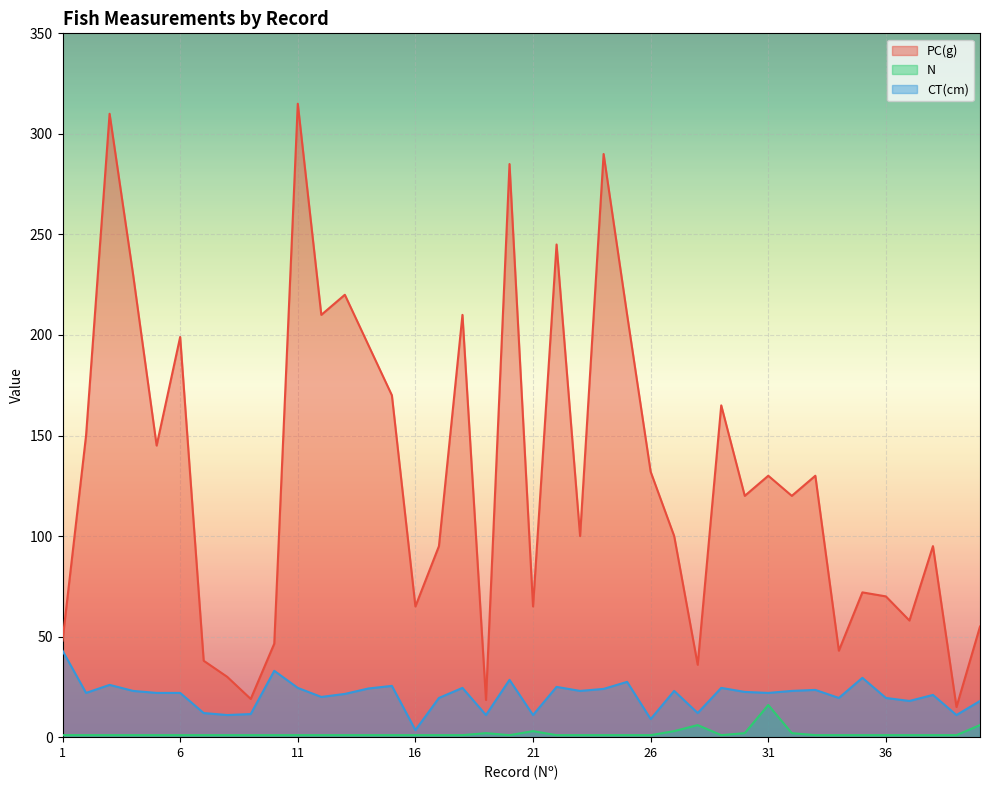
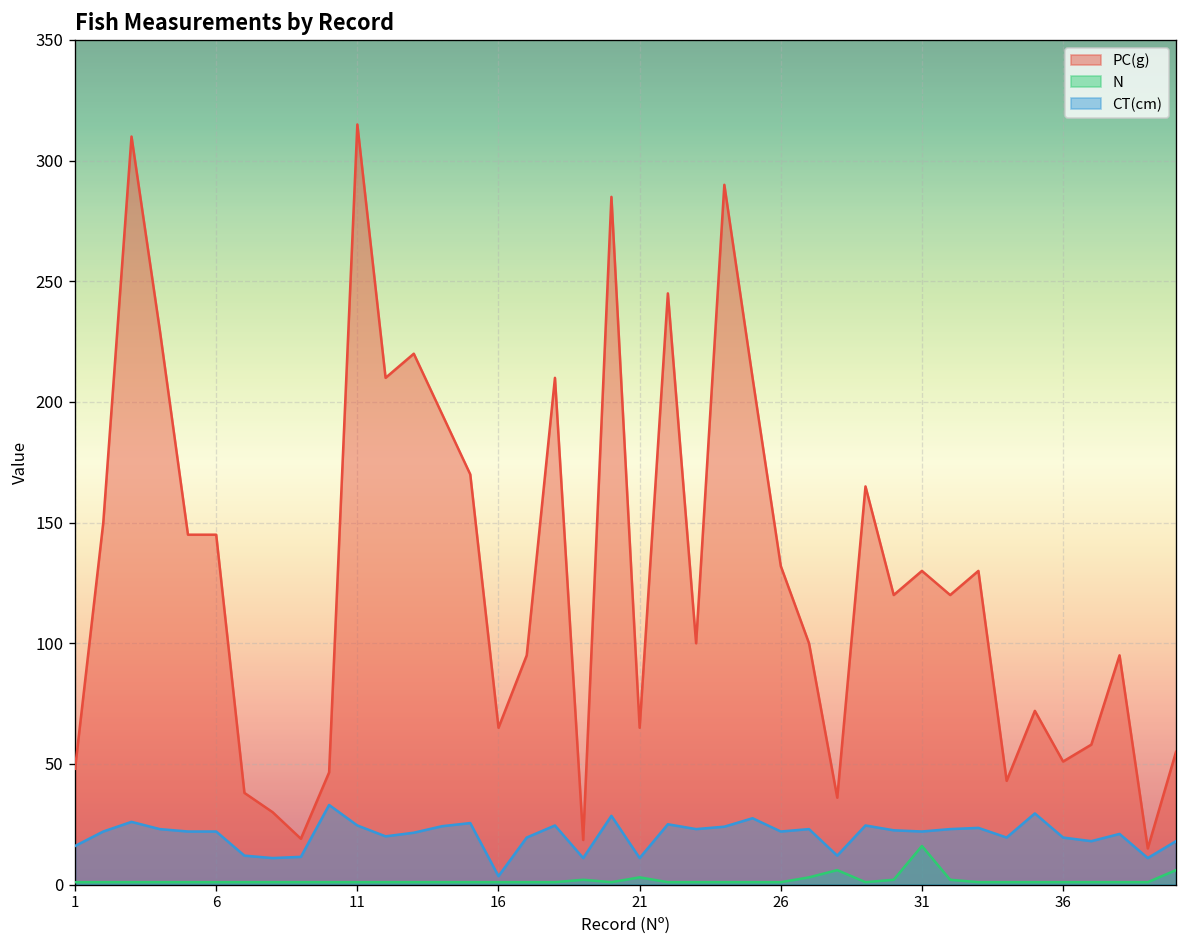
  {
    "PC(g)": {
      "1": 48,
-     "6": 199,
+     "6": 145,
      "11": 315,
      "16": 65,
      "21": 65,
      "26": 132,
      "31": 130,
-     "36": 70
+     "36": 51
    },
    "N": {
      "1": 1,
      "6": 1,
      "11": 1,
      "16": 1,
      "21": 3,
      "26": 1,
      "31": 16,
      "36": 1
    },
    "CT(cm)": {
-     "1": 43,
+     "1": 16,
      "6": 22,
      "11": 25,
      "16": 4,
      "21": 11,
-     "26": 9,
+     "26": 22,
      "31": 22,
      "36": 20
    }
  }
